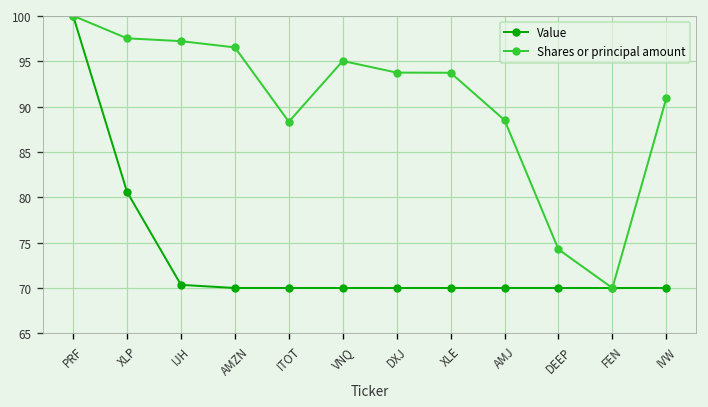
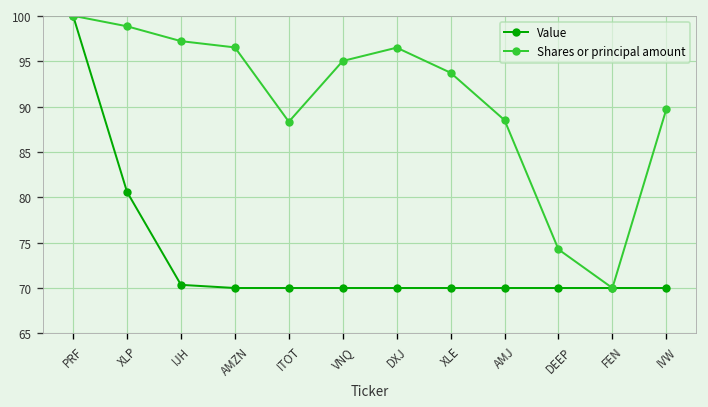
  {
    "Value": {
      "XLP": 81,
      "IJH": 70,
      "AMZN": 70,
      "ITOT": 70,
      "VNQ": 70,
      "DXJ": 70,
      "XLE": 70,
      "AMJ": 70,
      "DEEP": 70,
      "IVW": 70
    },
    "Shares or principal amount": {
-     "XLP": 98,
+     "XLP": 99,
      "IJH": 97,
      "AMZN": 97,
      "ITOT": 88,
      "VNQ": 95,
-     "DXJ": 94,
+     "DXJ": 96,
      "XLE": 94,
      "AMJ": 89,
      "DEEP": 74,
-     "IVW": 91
+     "IVW": 90
    }
  }
